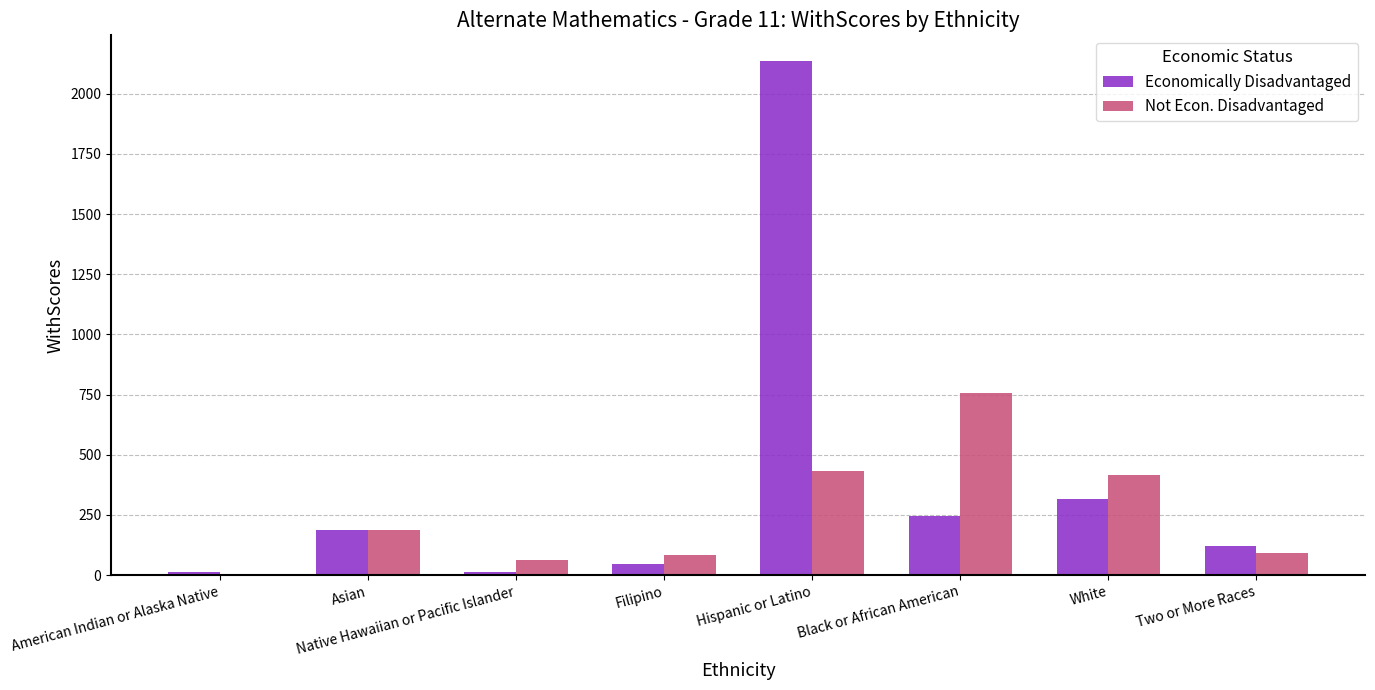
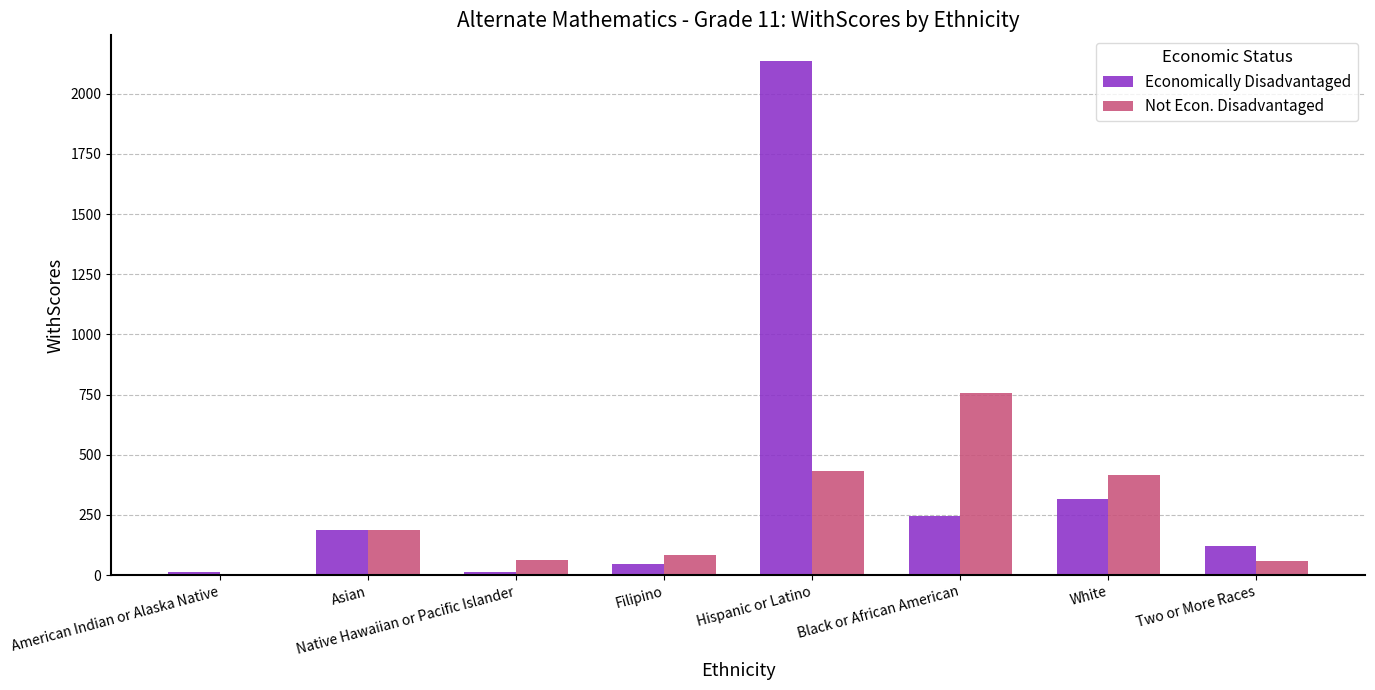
  {
    "Economically Disadvantaged": {
      "American Indian or Alaska Native": 10,
      "Asian": 190,
      "Native Hawaiian or Pacific Islander": 10,
      "Filipino": 50,
      "Hispanic or Latino": 2140,
      "Black or African American": 250,
      "White": 320,
      "Two or More Races": 120
    },
    "Not Econ. Disadvantaged": {
      "Asian": 190,
      "Native Hawaiian or Pacific Islander": 60,
      "Filipino": 80,
      "Hispanic or Latino": 430,
      "Black or African American": 760,
      "White": 410,
-     "Two or More Races": 90
+     "Two or More Races": 60
    }
  }
